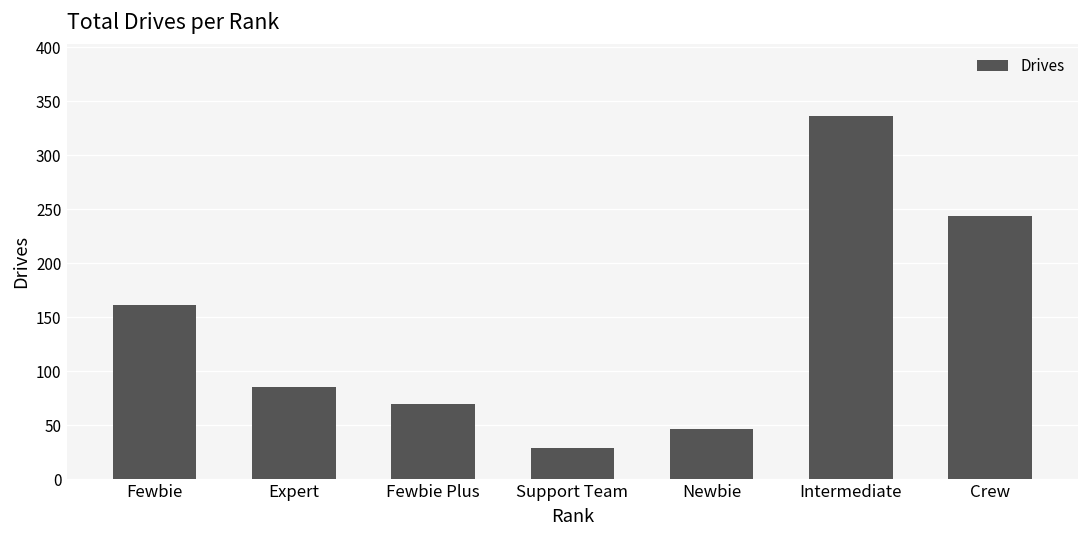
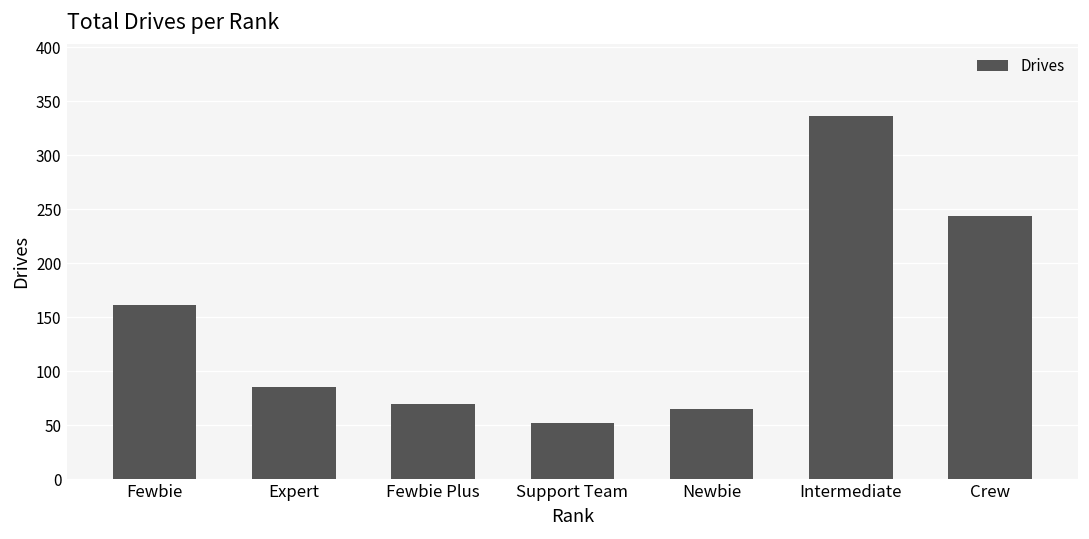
  {
    "Fewbie": 160,
    "Expert": 90,
    "Fewbie Plus": 70,
-   "Support Team": 30,
-   "Newbie": 50,
+   "Support Team": 50,
+   "Newbie": 70,
    "Intermediate": 340,
    "Crew": 240
  }
